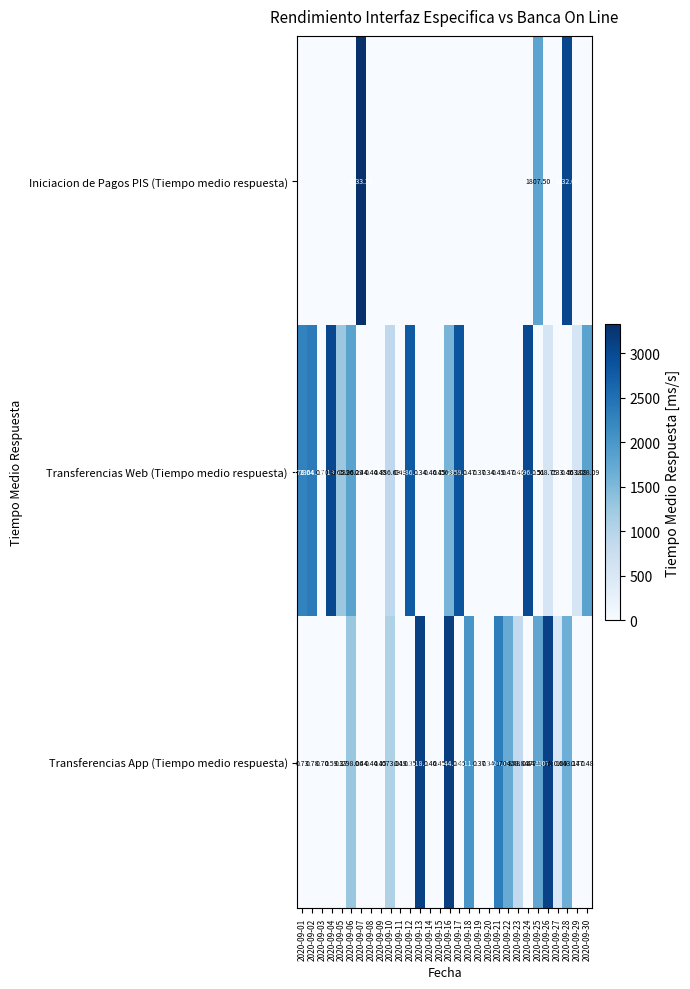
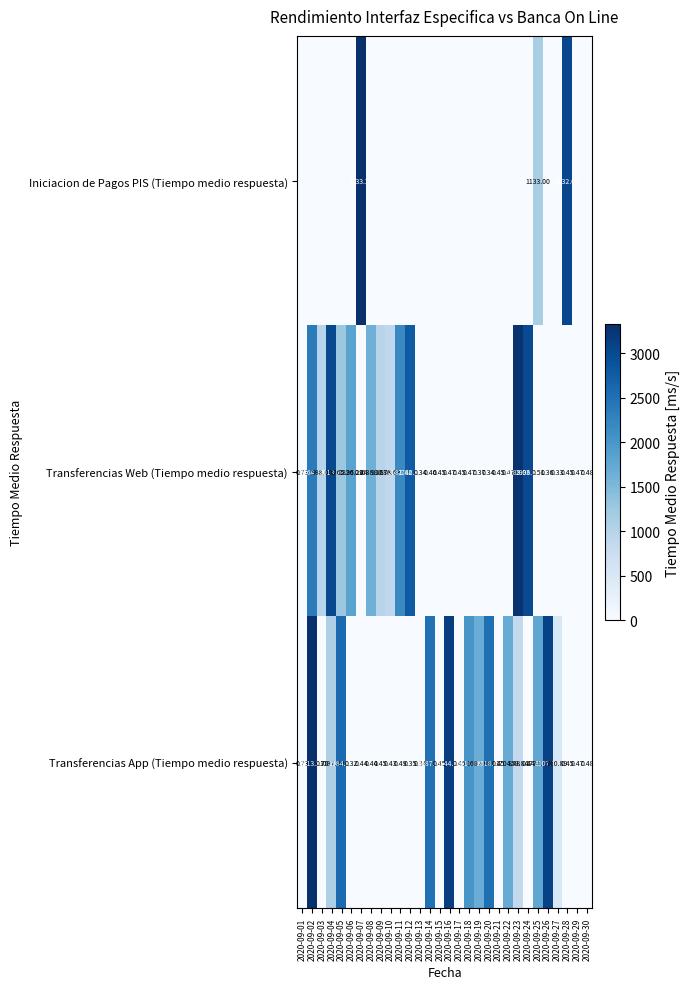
  {
    "Iniciacion de Pagos PIS (Tiempo medio respuesta)": {
-     "2020-09-25": 1807.50
+     "2020-09-25": 1133.00
    },
    "Transferencias Web (Tiempo medio respuesta)": {
-     "2020-09-01": 2276.04,
-     "2020-09-03": 0.70,
-     "2020-09-08": 0.44,
-     "2020-09-09": 0.45,
-     "2020-09-11": 0.49,
-     "2020-09-16": 1569.09,
-     "2020-09-17": 2859.62,
-     "2020-09-23": 0.46,
-     "2020-09-26": 568.75,
-     "2020-09-29": 563.09,
-     "2020-09-30": 1828.09
+     "2020-09-01": 0.73,
+     "2020-09-03": 988.00,
+     "2020-09-08": 1638.16,
+     "2020-09-09": 980.73,
+     "2020-09-11": 2181.42,
+     "2020-09-16": 0.47,
+     "2020-09-17": 0.45,
+     "2020-09-23": 3289.03,
+     "2020-09-26": 0.36,
+     "2020-09-29": 0.47,
+     "2020-09-30": 0.48
    },
    "Transferencias App (Tiempo medio respuesta)": {
-     "2020-09-02": 0.78,
-     "2020-09-04": 0.59,
-     "2020-09-05": 0.37,
-     "2020-09-06": 1298.06,
-     "2020-09-10": 1073.01,
-     "2020-09-13": 3118.46,
-     "2020-09-14": 0.46,
-     "2020-09-19": 0.37,
-     "2020-09-20": 0.34,
-     "2020-09-21": 2320.17,
-     "2020-09-28": 1643.17
+     "2020-09-02": 3313.51,
+     "2020-09-04": 1087.20,
+     "2020-09-05": 2584.33,
+     "2020-09-06": 0.32,
+     "2020-09-10": 0.43,
+     "2020-09-13": 0.34,
+     "2020-09-14": 2487.06,
+     "2020-09-19": 1682.89,
+     "2020-09-20": 2518.43,
+     "2020-09-21": 0.45,
+     "2020-09-28": 0.45
    }
  }
